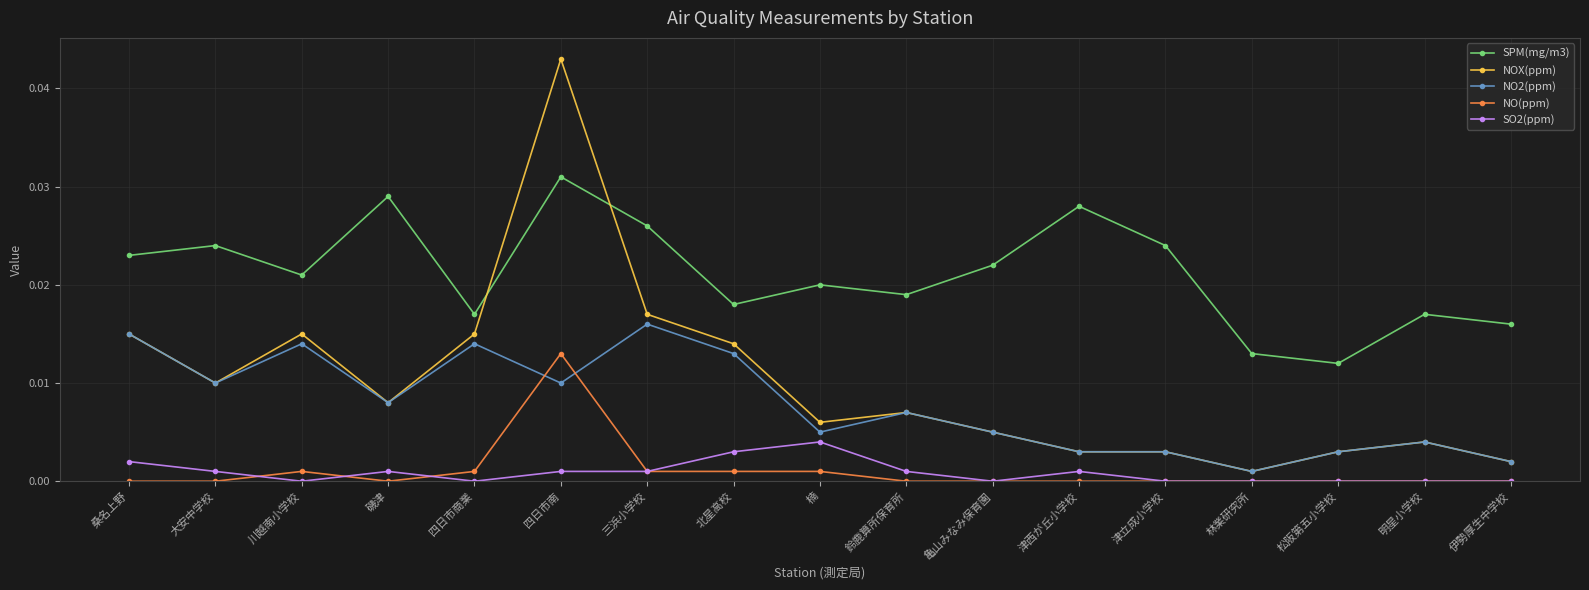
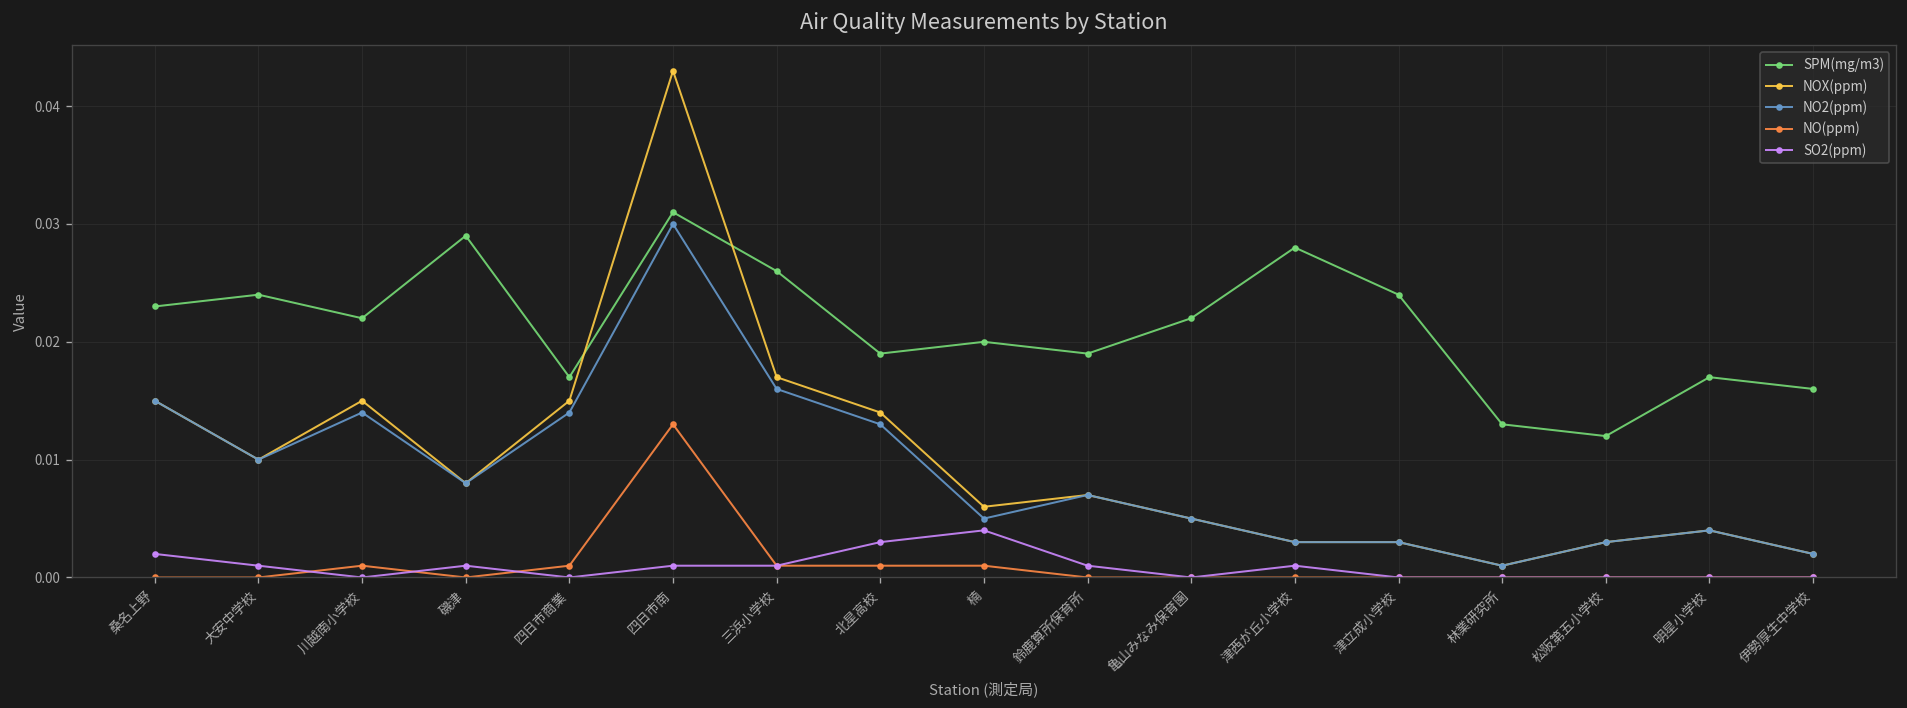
  {
    "SPM(mg/m3)": {
      "桑名上野": 0.023,
      "大安中学校": 0.024,
-     "川越南小学校": 0.021,
+     "川越南小学校": 0.022,
      "磯津": 0.029,
      "四日市商業": 0.017,
      "四日市南": 0.031,
      "三浜小学校": 0.026,
-     "北星高校": 0.018,
+     "北星高校": 0.019,
      "楠": 0.020,
      "鈴鹿算所保育所": 0.019,
      "亀山みなみ保育園": 0.022,
      "津西が丘小学校": 0.028,
      "津立成小学校": 0.024,
      "林業研究所": 0.013,
      "松阪第五小学校": 0.012,
      "明星小学校": 0.017,
      "伊勢厚生中学校": 0.016
    },
    "NOX(ppm)": {
      "川越南小学校": 0.015,
      "四日市商業": 0.015,
      "四日市南": 0.043,
      "三浜小学校": 0.017,
      "北星高校": 0.014,
      "楠": 0.006
    },
    "NO2(ppm)": {
      "川越南小学校": 0.014,
      "四日市商業": 0.014,
-     "四日市南": 0.01,
+     "四日市南": 0.03,
      "三浜小学校": 0.016,
      "北星高校": 0.013,
      "楠": 0.005
    },
    "NO(ppm)": {
      "桑名上野": 0.000,
      "大安中学校": 0.000,
      "川越南小学校": 0.001,
      "磯津": 0.000,
      "四日市商業": 0.001,
      "四日市南": 0.013,
      "北星高校": 0.001,
      "楠": 0.001,
      "鈴鹿算所保育所": 0.000,
      "津西が丘小学校": 0.000
    },
    "SO2(ppm)": {
      "桑名上野": 0.002,
      "大安中学校": 0.001,
      "川越南小学校": 0.000,
      "磯津": 0.001,
      "四日市商業": 0.000,
      "四日市南": 0.001,
      "北星高校": 0.003,
      "楠": 0.004,
      "鈴鹿算所保育所": 0.001,
      "津西が丘小学校": 0.001
    }
  }
